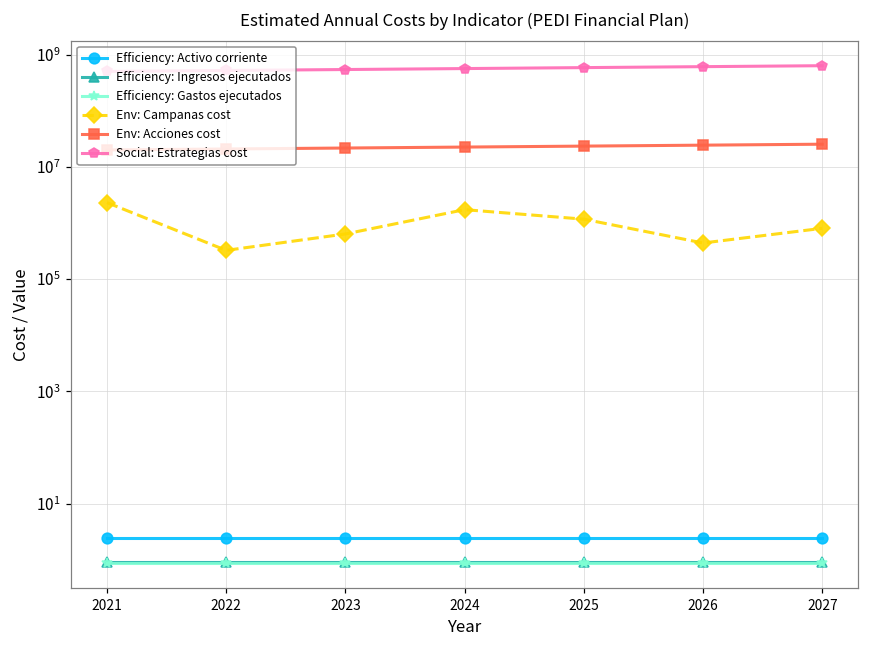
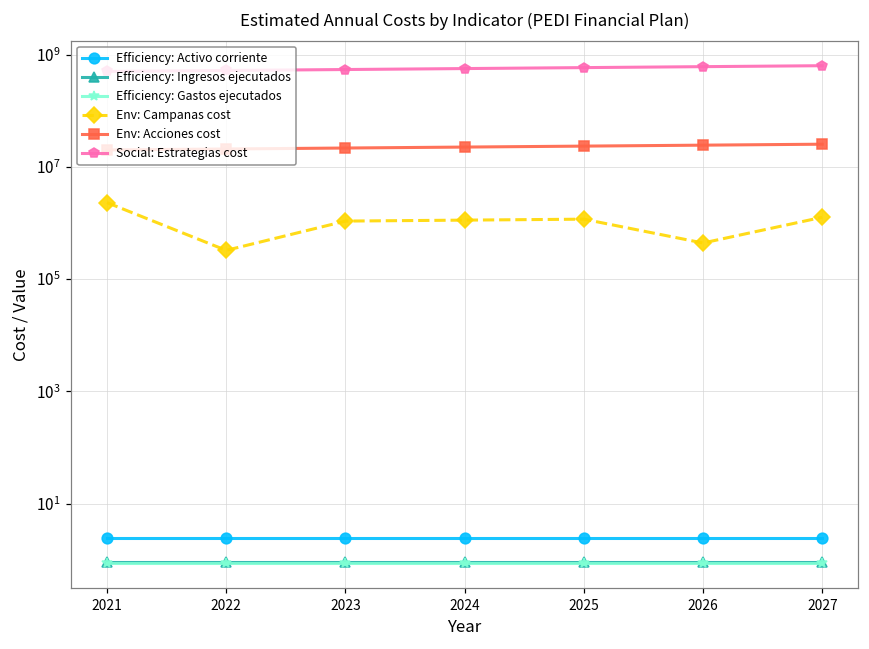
  {
    "Efficiency: Activo corriente": {
      "2021": 3,
      "2022": 3,
      "2023": 3,
      "2024": 3,
      "2025": 3,
      "2026": 3,
      "2027": 3
    },
    "Env: Campanas cost": {
      "2021": 2000000,
      "2022": 300000,
-     "2023": 600000,
-     "2024": 1700000,
+     "2023": 1100000,
+     "2024": 1100000,
      "2025": 1200000,
      "2026": 400000,
-     "2027": 800000
+     "2027": 1300000
    },
    "Env: Acciones cost": {
      "2023": 22000000,
      "2024": 20000000,
      "2025": 20000000,
      "2026": 20000000,
      "2027": 30000000
    },
    "Social: Estrategias cost": {
      "2023": 500000000,
      "2024": 600000000,
      "2025": 600000000,
      "2026": 600000000,
      "2027": 600000000
    }
  }
